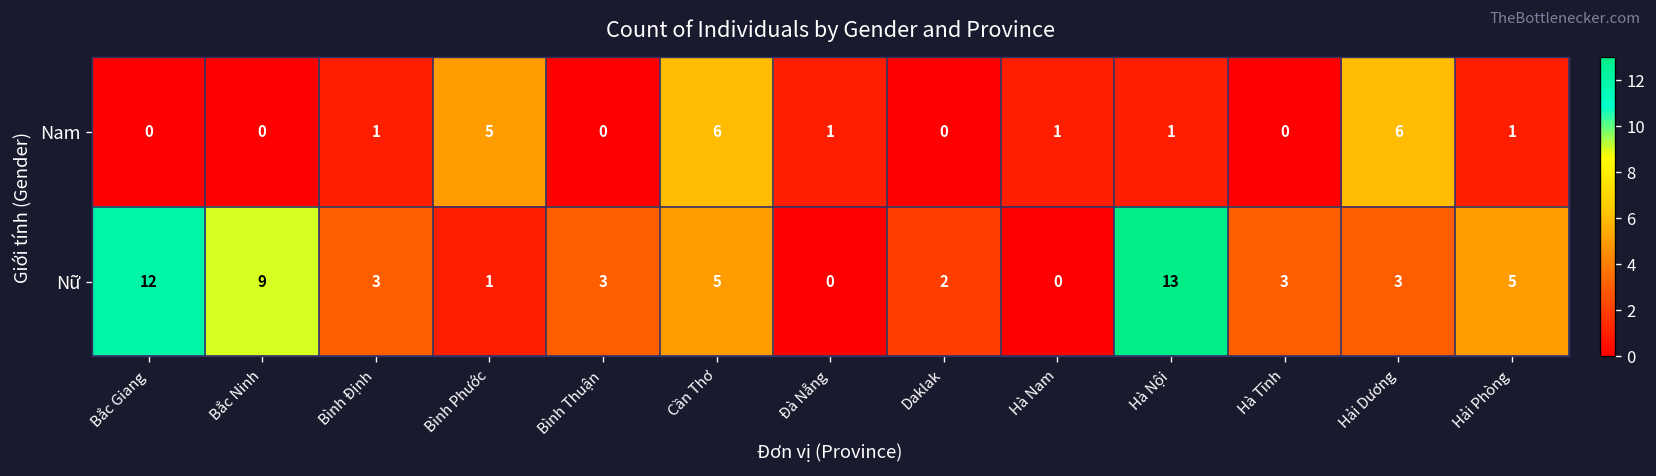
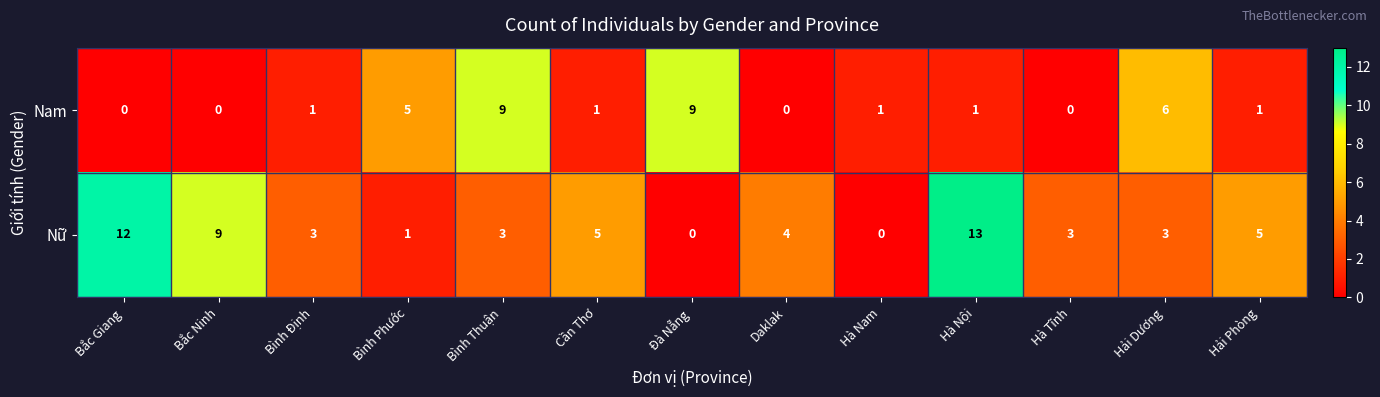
  {
    "Nam": {
      "Bắc Giang": 0,
      "Bắc Ninh": 0,
      "Bình Định": 1,
      "Bình Phước": 5,
-     "Bình Thuận": 0,
-     "Cần Thơ": 6,
-     "Đà Nẵng": 1,
+     "Bình Thuận": 9,
+     "Cần Thơ": 1,
+     "Đà Nẵng": 9,
      "Daklak": 0,
      "Hà Nam": 1,
      "Hà Nội": 1,
      "Hà Tĩnh": 0,
      "Hải Dương": 6,
      "Hải Phòng": 1
    },
    "Nữ": {
      "Bắc Giang": 12,
      "Bắc Ninh": 9,
      "Bình Định": 3,
      "Bình Phước": 1,
      "Bình Thuận": 3,
      "Cần Thơ": 5,
      "Đà Nẵng": 0,
-     "Daklak": 2,
+     "Daklak": 4,
      "Hà Nam": 0,
      "Hà Nội": 13,
      "Hà Tĩnh": 3,
      "Hải Dương": 3,
      "Hải Phòng": 5
    }
  }
